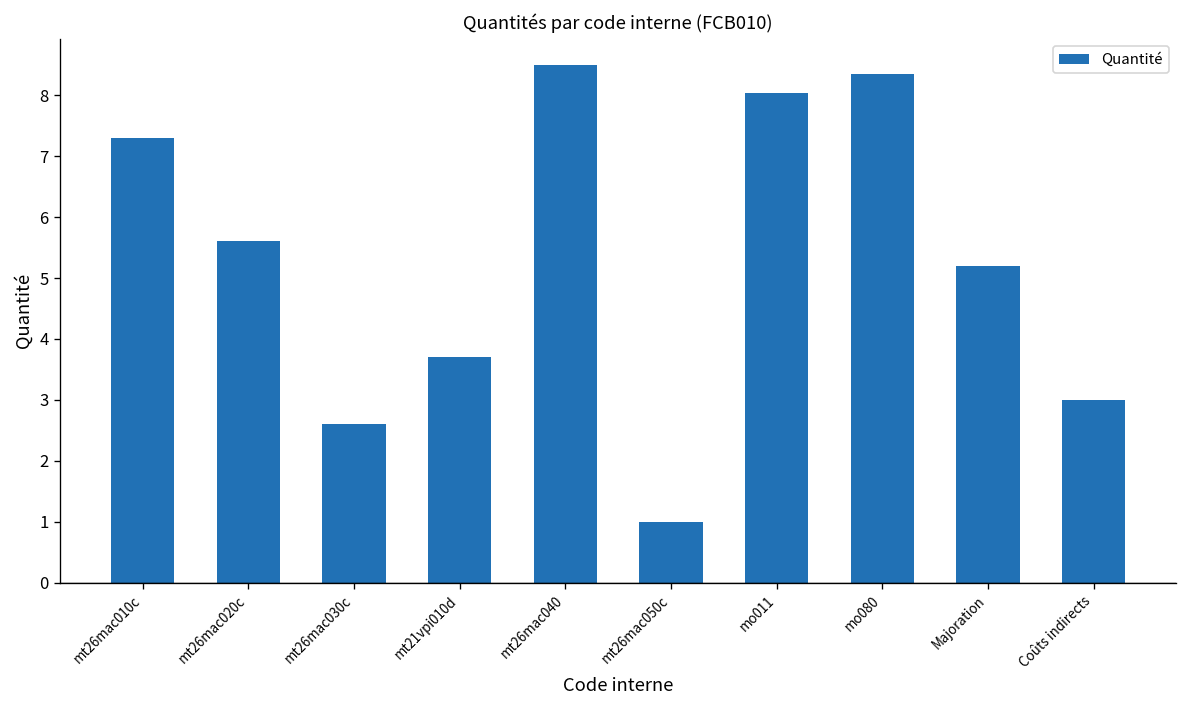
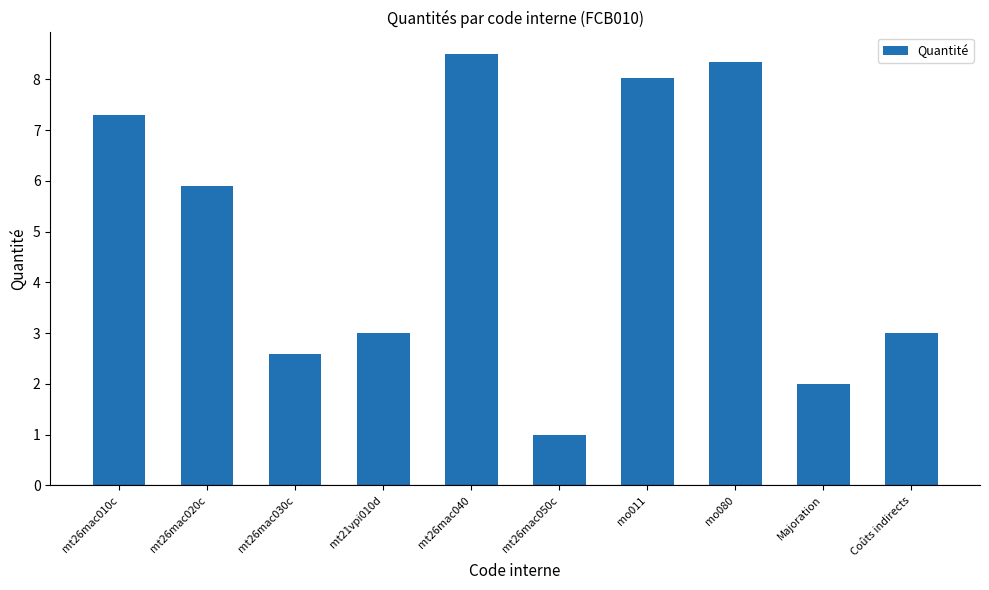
  {
    "mt26mac010c": 7.3,
-   "mt26mac020c": 5.6,
+   "mt26mac020c": 5.9,
    "mt26mac030c": 2.6,
-   "mt21vpi010d": 3.7,
+   "mt21vpi010d": 3.0,
    "mt26mac040": 8.5,
    "mt26mac050c": 1.0,
    "mo011": 8.0,
    "mo080": 8.3,
-   "Majoration": 5.2,
+   "Majoration": 2.0,
    "Coûts indirects": 3.0
  }
